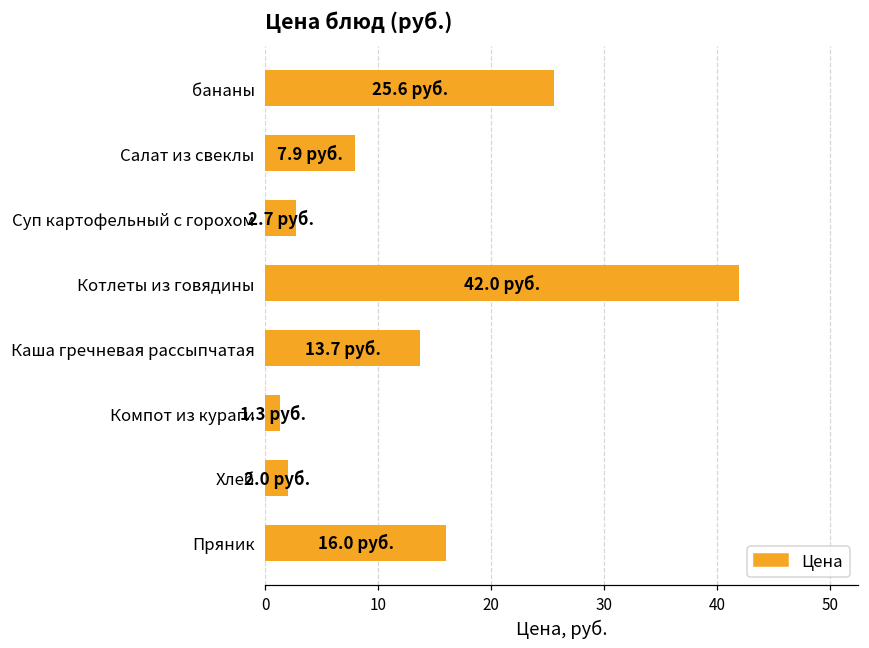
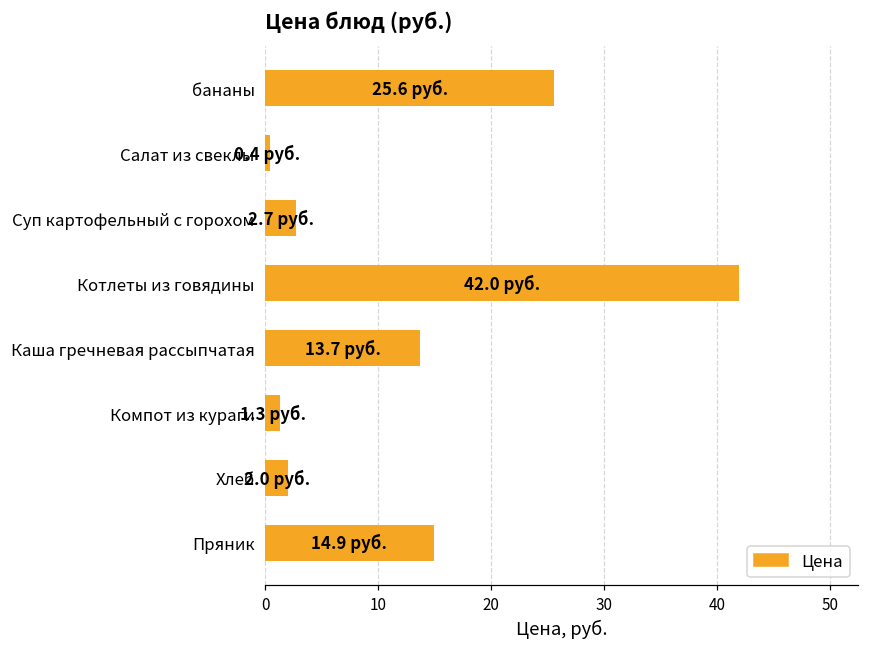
  {
    "бананы": 25.6,
-   "Салат из свеклы": 7.9,
+   "Салат из свеклы": 0.4,
    "Суп картофельный с горохом": 2.7,
    "Котлеты из говядины": 42.0,
    "Каша гречневая рассыпчатая": 13.7,
    "Компот из кураги": 1.3,
    "Хлеб": 2.0,
-   "Пряник": 16.0
+   "Пряник": 14.9
  }
